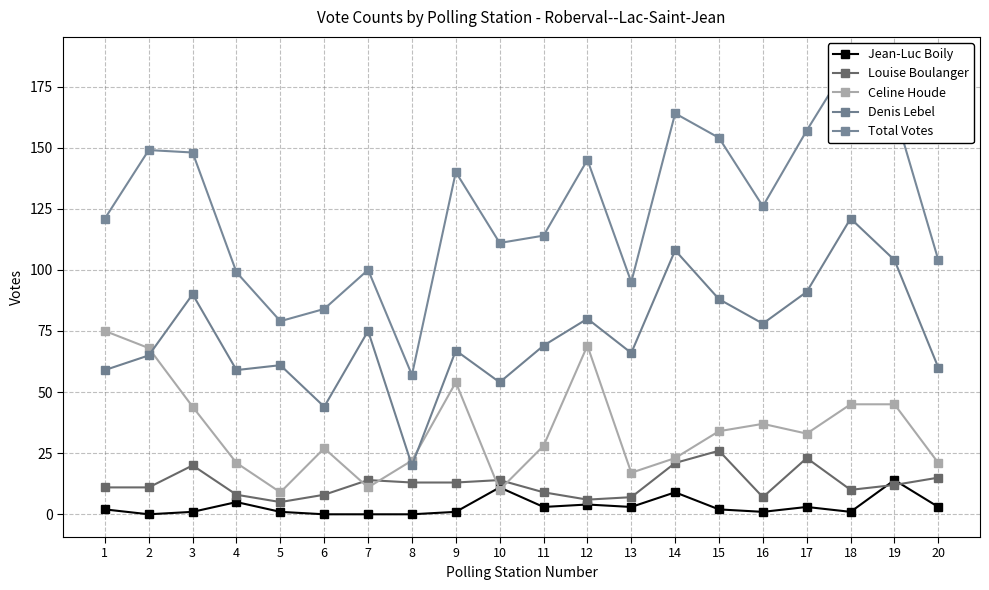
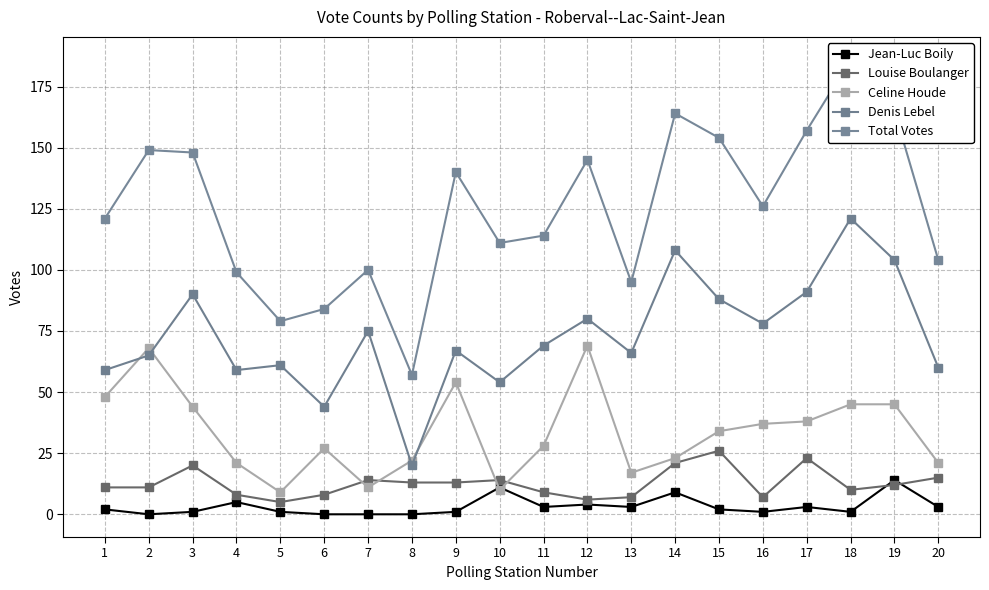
  {
    "Jean-Luc Boily": {
      "1": 2,
      "2": 0,
      "3": 1,
      "4": 5,
      "5": 1,
      "6": 0,
      "7": 0,
      "8": 0,
      "9": 1,
      "11": 3,
      "12": 4,
      "13": 3,
      "14": 9,
      "15": 2,
      "16": 1,
      "17": 3,
      "18": 1,
      "19": 14,
      "20": 3
    },
    "Celine Houde": {
-     "1": 75,
+     "1": 48,
      "2": 68,
      "3": 44,
      "4": 21,
      "5": 9,
      "6": 27,
      "7": 11,
      "8": 22,
      "9": 54,
      "11": 28,
      "12": 69,
      "13": 17,
      "14": 23,
      "15": 34,
      "16": 37,
-     "17": 33,
+     "17": 38,
      "18": 45,
      "19": 45,
      "20": 21
    }
  }
